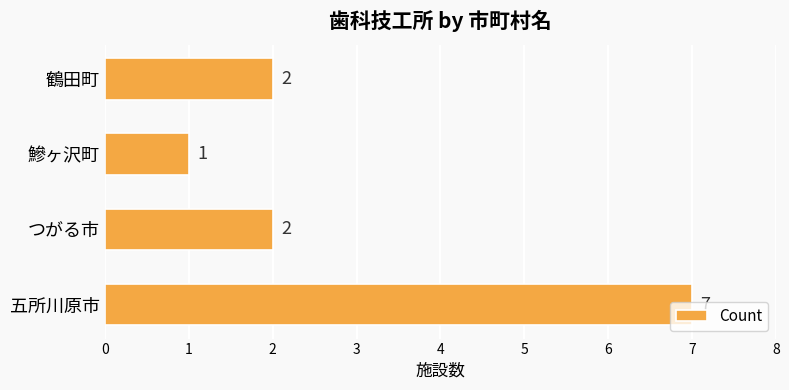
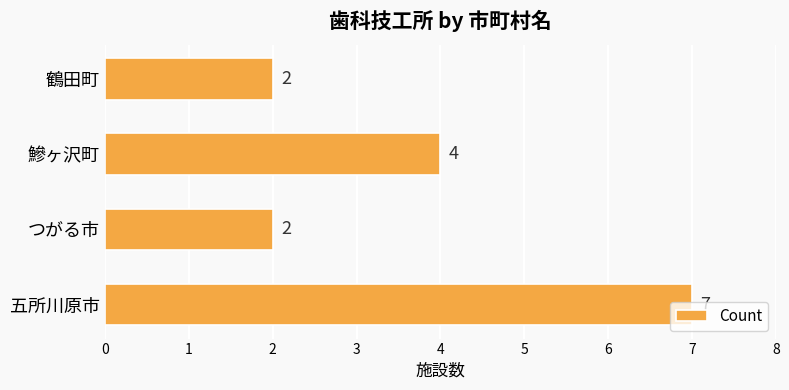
  {
    "鶴田町": 2,
-   "鰺ヶ沢町": 1,
+   "鰺ヶ沢町": 4,
    "つがる市": 2
  }
